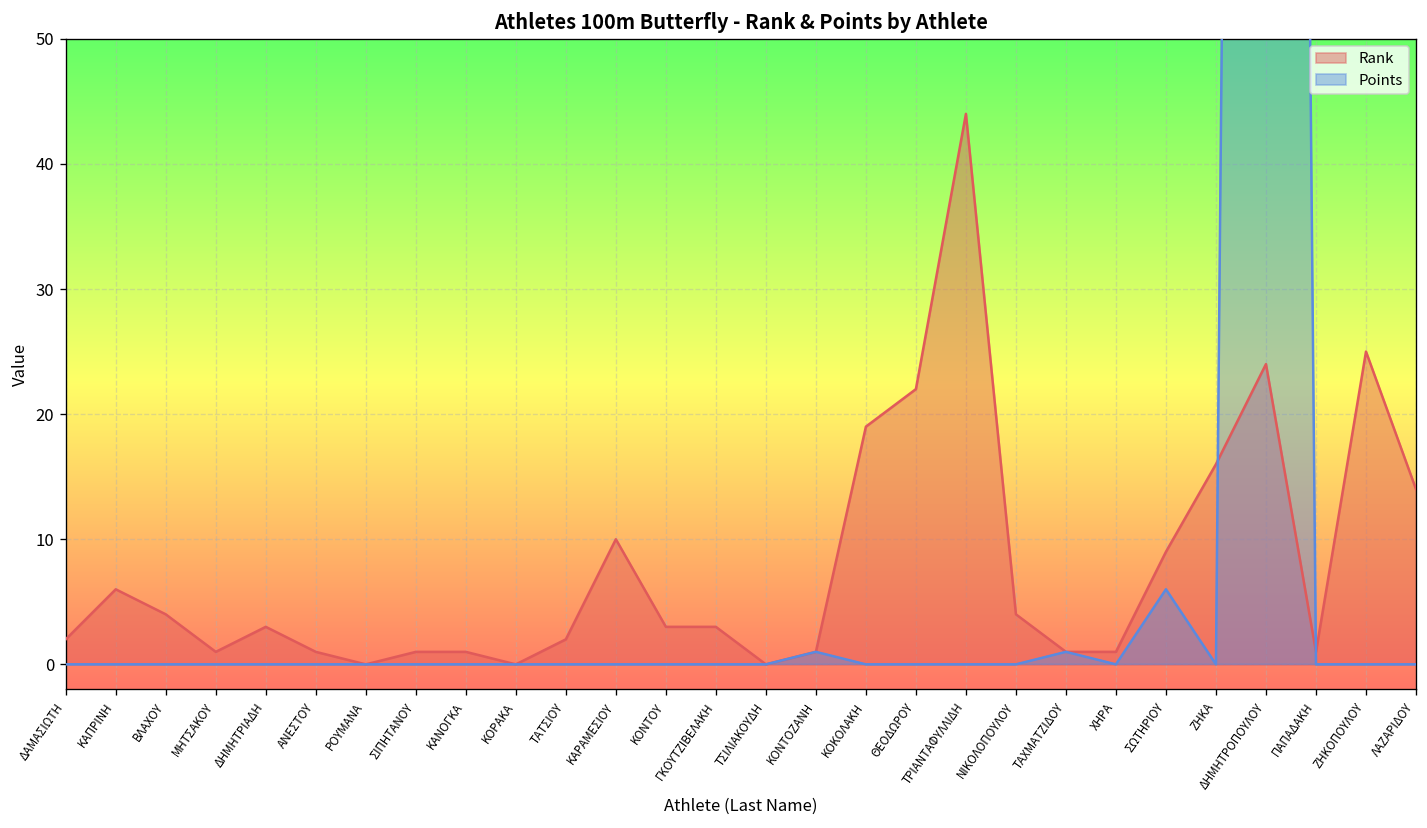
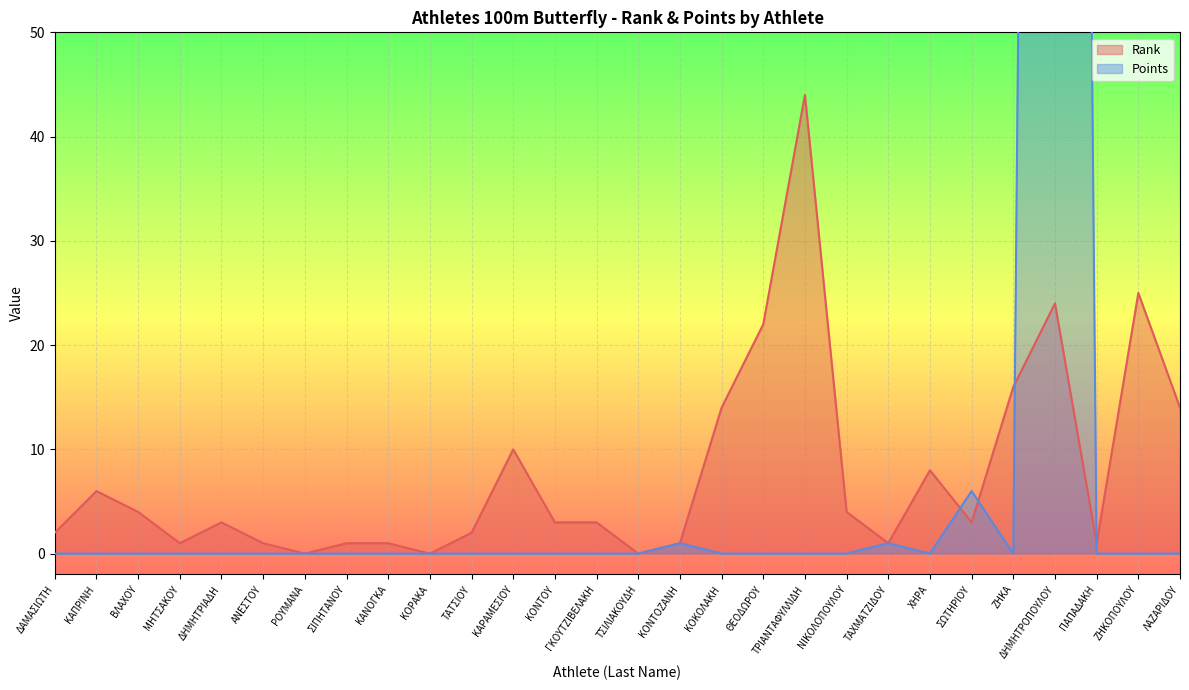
  {
    "Rank": {
      "ΔΑΜΑΣΙΩΤΗ": 2,
      "ΚΑΠΡΙΝΗ": 6,
      "ΒΛΑΧΟΥ": 4,
      "ΜΗΤΣΑΚΟΥ": 1,
      "ΔΗΜΗΤΡΙΑΔΗ": 3,
      "ΑΝΕΣΤΟΥ": 1,
      "ΣΙΠΗΤΑΝΟΥ": 1,
      "ΚΑΝΟΓΚΑ": 1,
      "ΤΑΤΣΙΟΥ": 2,
      "ΚΑΡΑΜΕΣΙΟΥ": 10,
      "ΚΟΝΤΟΥ": 3,
      "ΓΚΟΥΤΖΙΒΕΛΑΚΗ": 3,
-     "ΚΟΚΟΛΑΚΗ": 19,
+     "ΚΟΚΟΛΑΚΗ": 14,
      "ΘΕΟΔΩΡΟΥ": 22,
      "ΤΡΙΑΝΤΑΦΥΛΛΙΔΗ": 44,
      "ΝΙΚΟΛΟΠΟΥΛΟΥ": 4,
-     "ΧΗΡΑ": 1,
-     "ΣΩΤΗΡΙΟΥ": 9,
+     "ΧΗΡΑ": 8,
+     "ΣΩΤΗΡΙΟΥ": 3,
      "ΖΗΚΑ": 16,
      "ΔΗΜΗΤΡΟΠΟΥΛΟΥ": 24,
      "ΠΑΠΑΔΑΚΗ": 1,
      "ΖΗΚΟΠΟΥΛΟΥ": 25,
      "ΛΑΖΑΡΙΔΟΥ": 14
    },
    "Points": {
      "ΔΑΜΑΣΙΩΤΗ": 0,
      "ΚΑΠΡΙΝΗ": 0,
      "ΒΛΑΧΟΥ": 0,
      "ΜΗΤΣΑΚΟΥ": 0,
      "ΔΗΜΗΤΡΙΑΔΗ": 0,
      "ΑΝΕΣΤΟΥ": 0,
      "ΣΙΠΗΤΑΝΟΥ": 0,
      "ΚΑΝΟΓΚΑ": 0,
      "ΤΑΤΣΙΟΥ": 0,
      "ΚΑΡΑΜΕΣΙΟΥ": 0,
      "ΚΟΝΤΟΥ": 0,
      "ΓΚΟΥΤΖΙΒΕΛΑΚΗ": 0,
      "ΚΟΚΟΛΑΚΗ": 0,
      "ΘΕΟΔΩΡΟΥ": 0,
      "ΤΡΙΑΝΤΑΦΥΛΛΙΔΗ": 0,
      "ΝΙΚΟΛΟΠΟΥΛΟΥ": 0,
      "ΧΗΡΑ": 0,
      "ΣΩΤΗΡΙΟΥ": 6,
      "ΖΗΚΑ": 0,
      "ΠΑΠΑΔΑΚΗ": 0,
      "ΖΗΚΟΠΟΥΛΟΥ": 0,
      "ΛΑΖΑΡΙΔΟΥ": 0
    }
  }
